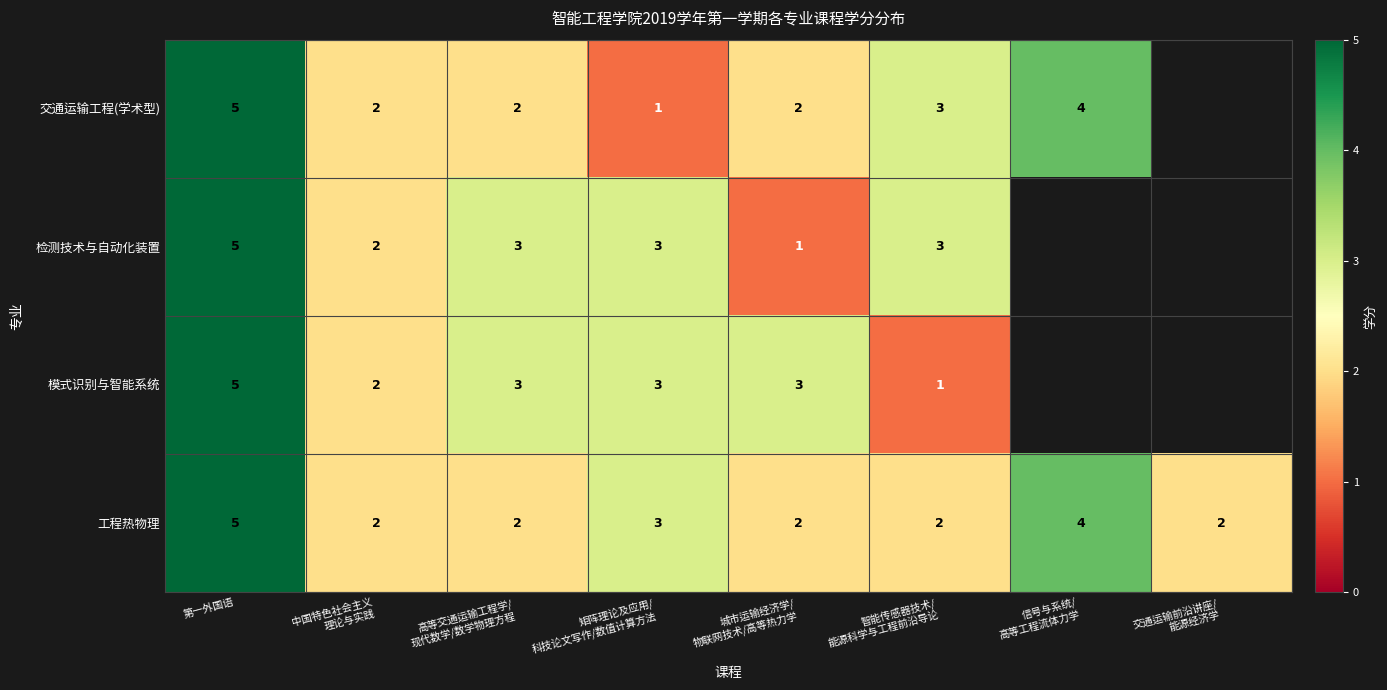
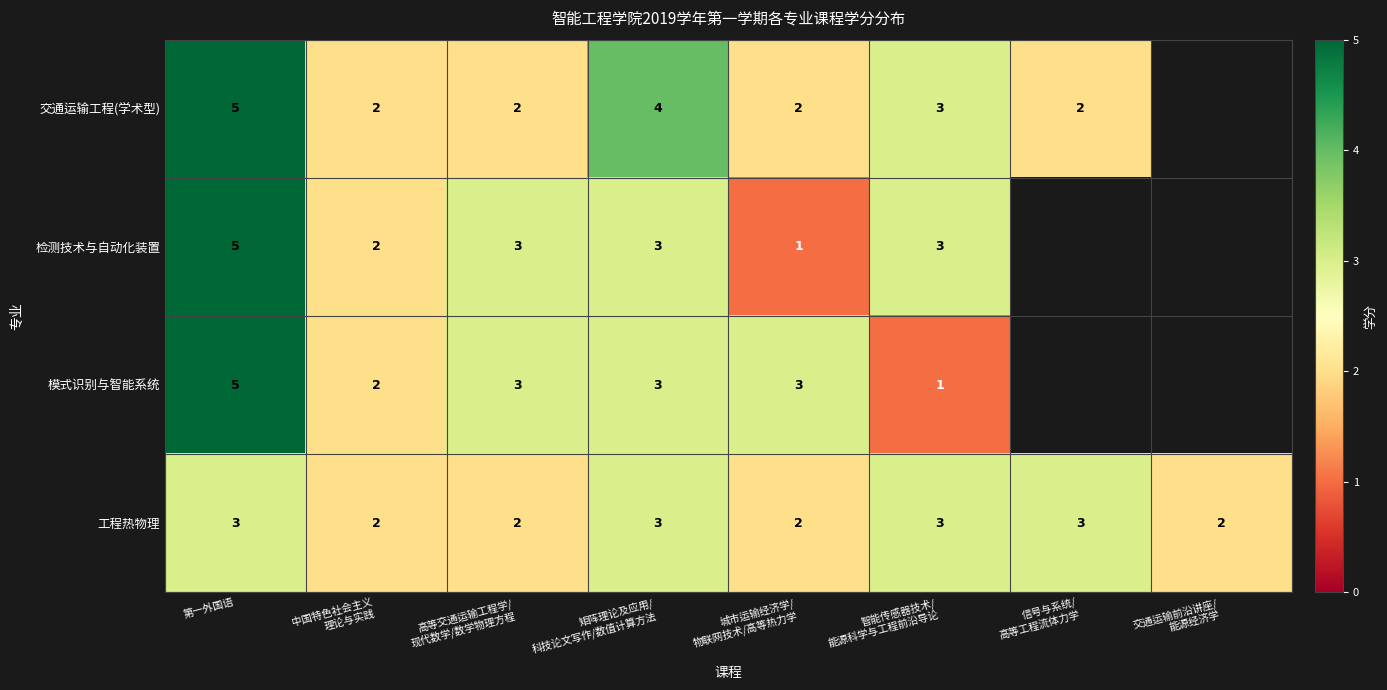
  {
    "交通运输工程(学术型)": {
      "第一外国语": 5,
      "中国特色社会主义 理论与实践": 2,
      "高等交通运输工程学/ 现代数学/数学物理方程": 2,
-     "矩阵理论及应用/ 科技论文写作/数值计算方法": 1,
+     "矩阵理论及应用/ 科技论文写作/数值计算方法": 4,
      "城市运输经济学/ 物联网技术/高等热力学": 2,
      "智能传感器技术/ 能源科学与工程前沿导论": 3,
-     "信号与系统/ 高等工程流体力学": 4
+     "信号与系统/ 高等工程流体力学": 2
    },
    "检测技术与自动化装置": {
      "第一外国语": 5,
      "中国特色社会主义 理论与实践": 2,
      "高等交通运输工程学/ 现代数学/数学物理方程": 3,
      "矩阵理论及应用/ 科技论文写作/数值计算方法": 3,
      "城市运输经济学/ 物联网技术/高等热力学": 1,
      "智能传感器技术/ 能源科学与工程前沿导论": 3
    },
    "模式识别与智能系统": {
      "第一外国语": 5,
      "中国特色社会主义 理论与实践": 2,
      "高等交通运输工程学/ 现代数学/数学物理方程": 3,
      "矩阵理论及应用/ 科技论文写作/数值计算方法": 3,
      "城市运输经济学/ 物联网技术/高等热力学": 3,
      "智能传感器技术/ 能源科学与工程前沿导论": 1
    },
    "工程热物理": {
-     "第一外国语": 5,
+     "第一外国语": 3,
      "中国特色社会主义 理论与实践": 2,
      "高等交通运输工程学/ 现代数学/数学物理方程": 2,
      "矩阵理论及应用/ 科技论文写作/数值计算方法": 3,
      "城市运输经济学/ 物联网技术/高等热力学": 2,
-     "智能传感器技术/ 能源科学与工程前沿导论": 2,
-     "信号与系统/ 高等工程流体力学": 4,
+     "智能传感器技术/ 能源科学与工程前沿导论": 3,
+     "信号与系统/ 高等工程流体力学": 3,
      "交通运输前沿讲座/ 能源经济学": 2
    }
  }
